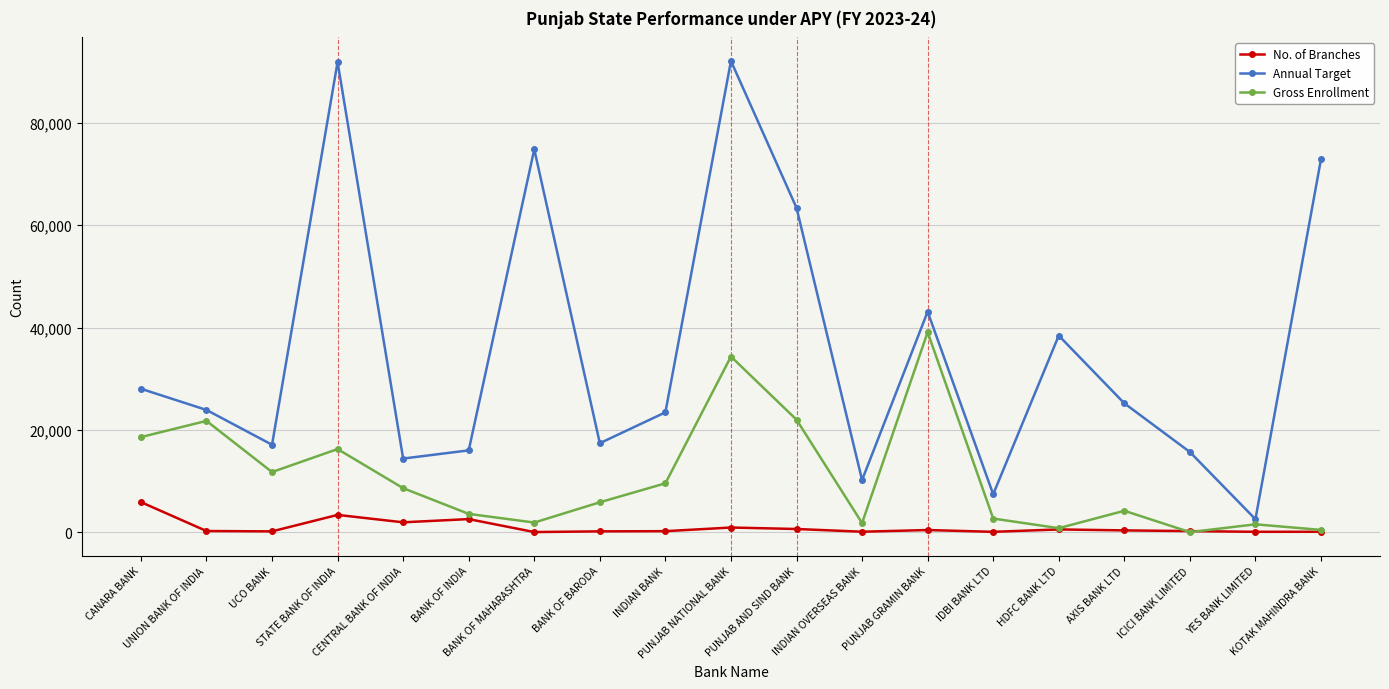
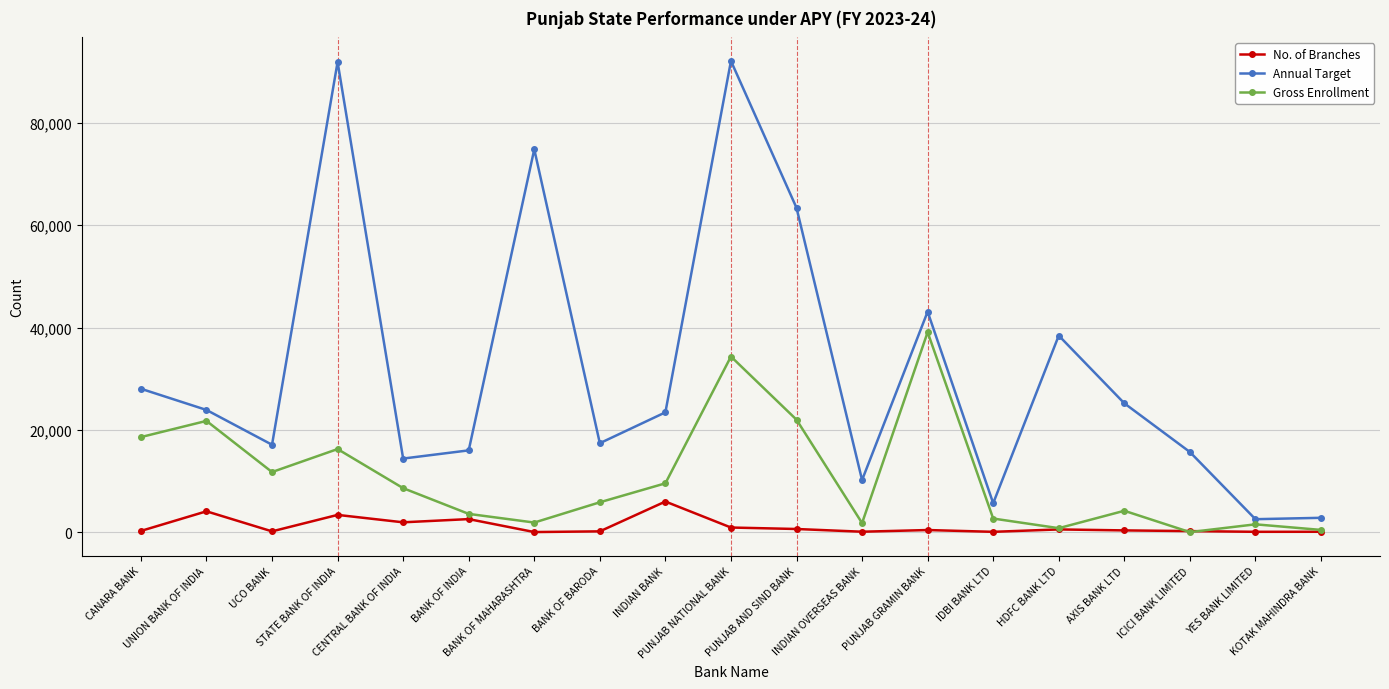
  {
    "No. of Branches": {
-     "CANARA BANK": "6,000",
-     "UNION BANK OF INDIA": "0",
+     "CANARA BANK": "0",
+     "UNION BANK OF INDIA": "4,000",
      "UCO BANK": "0",
      "STATE BANK OF INDIA": "3,000",
      "CENTRAL BANK OF INDIA": "2,000",
      "BANK OF INDIA": "3,000",
      "BANK OF MAHARASHTRA": "0",
      "BANK OF BARODA": "0",
-     "INDIAN BANK": "0",
+     "INDIAN BANK": "6,000",
      "PUNJAB NATIONAL BANK": "1,000",
      "PUNJAB AND SIND BANK": "1,000",
      "INDIAN OVERSEAS BANK": "0",
      "PUNJAB GRAMIN BANK": "0",
      "IDBI BANK LTD": "0",
      "AXIS BANK LTD": "0",
      "YES BANK LIMITED": "0"
    },
    "Annual Target": {
      "CANARA BANK": "28,000",
      "UNION BANK OF INDIA": "24,000",
      "UCO BANK": "17,000",
      "STATE BANK OF INDIA": "92,000",
      "CENTRAL BANK OF INDIA": "14,000",
      "BANK OF INDIA": "16,000",
      "BANK OF MAHARASHTRA": "75,000",
      "BANK OF BARODA": "17,000",
      "INDIAN BANK": "23,000",
      "PUNJAB NATIONAL BANK": "92,000",
      "PUNJAB AND SIND BANK": "63,000",
      "INDIAN OVERSEAS BANK": "10,000",
      "PUNJAB GRAMIN BANK": "43,000",
-     "IDBI BANK LTD": "7,000",
+     "IDBI BANK LTD": "6,000",
      "HDFC BANK LTD": "38,000",
      "AXIS BANK LTD": "25,000",
      "ICICI BANK LIMITED": "16,000",
      "YES BANK LIMITED": "3,000",
-     "KOTAK MAHINDRA BANK": "73,000"
+     "KOTAK MAHINDRA BANK": "3,000"
    },
    "Gross Enrollment": {
      "CANARA BANK": "19,000",
      "UNION BANK OF INDIA": "22,000",
      "UCO BANK": "12,000",
      "STATE BANK OF INDIA": "16,000",
      "CENTRAL BANK OF INDIA": "9,000",
      "BANK OF INDIA": "4,000",
      "BANK OF MAHARASHTRA": "2,000",
      "BANK OF BARODA": "6,000",
      "INDIAN BANK": "10,000",
      "PUNJAB NATIONAL BANK": "34,000",
      "PUNJAB AND SIND BANK": "22,000",
      "INDIAN OVERSEAS BANK": "2,000",
      "PUNJAB GRAMIN BANK": "39,000",
      "IDBI BANK LTD": "3,000",
      "AXIS BANK LTD": "4,000",
      "YES BANK LIMITED": "2,000"
    }
  }
